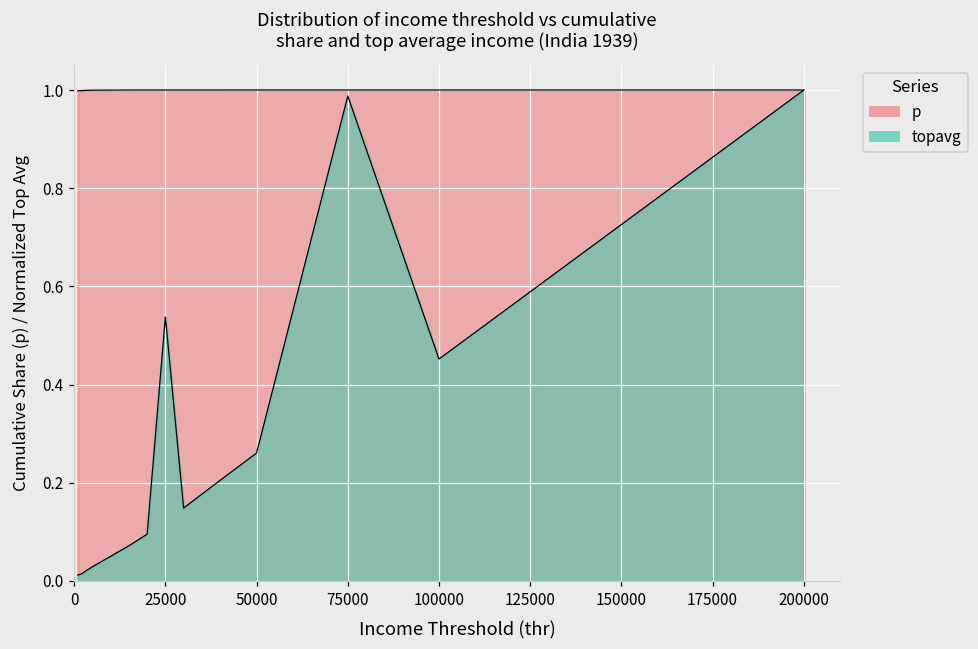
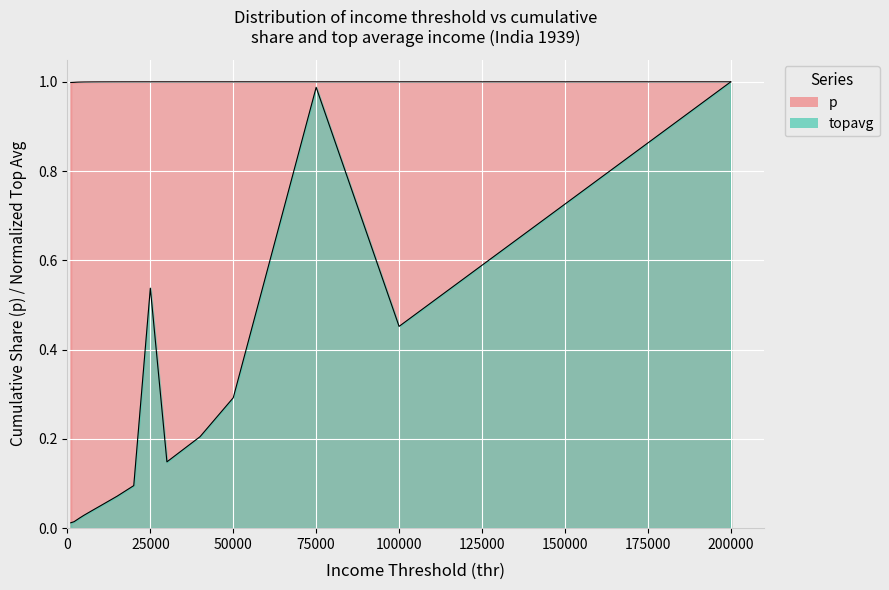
  {
    "p": {
      "25000": 1.00,
      "50000": 1.00,
      "75000": 1.00,
      "100000": 1.00
    },
    "topavg": {
      "25000": 0.54,
-     "50000": 0.26,
+     "50000": 0.29,
      "75000": 0.99,
      "100000": 0.45
    }
  }
